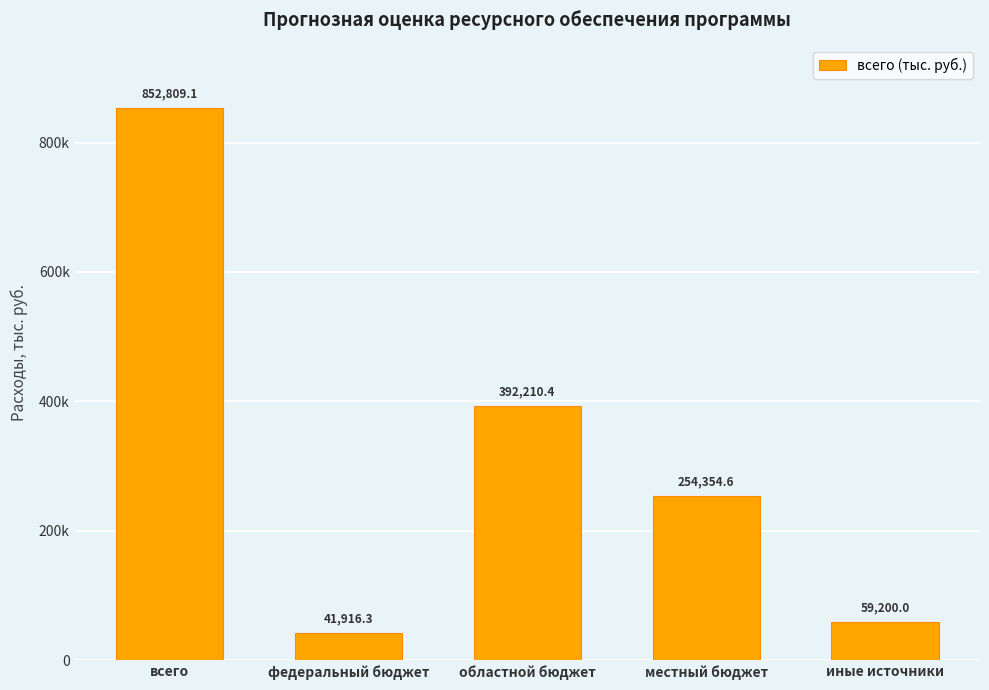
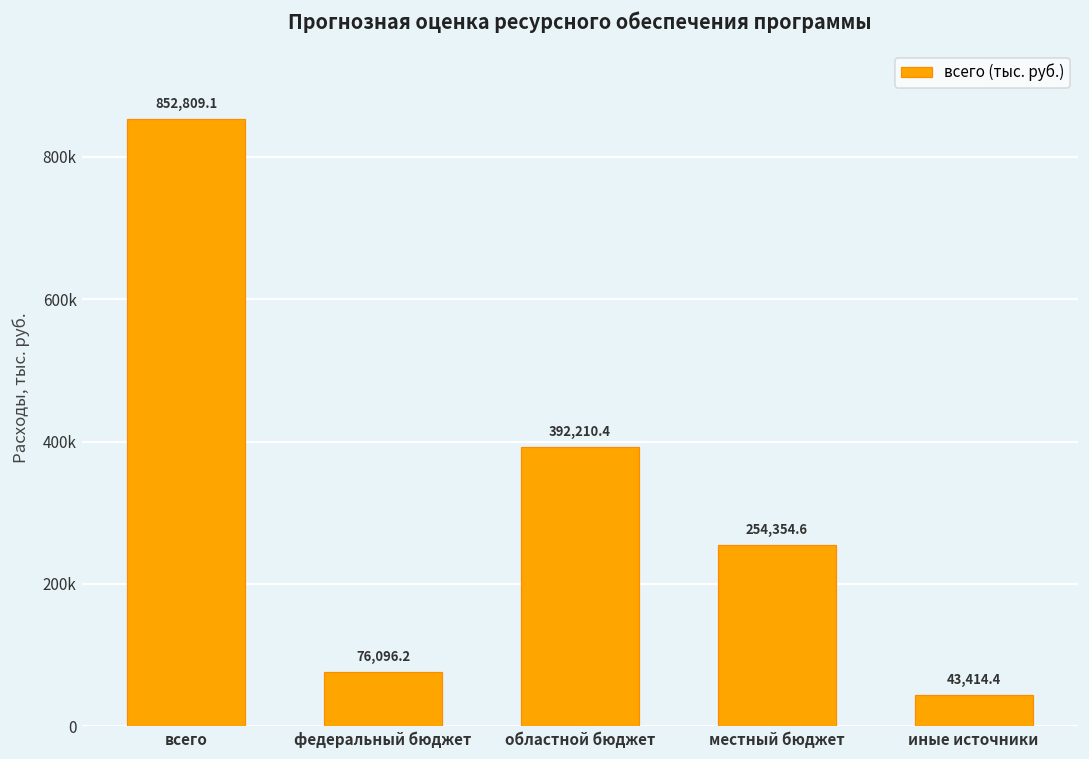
  {
    "всего": "852,809.1",
-   "федеральный бюджет": "41,916.3",
+   "федеральный бюджет": "76,096.2",
    "областной бюджет": "392,210.4",
    "местный бюджет": "254,354.6",
-   "иные источники": "59,200.0"
+   "иные источники": "43,414.4"
  }
